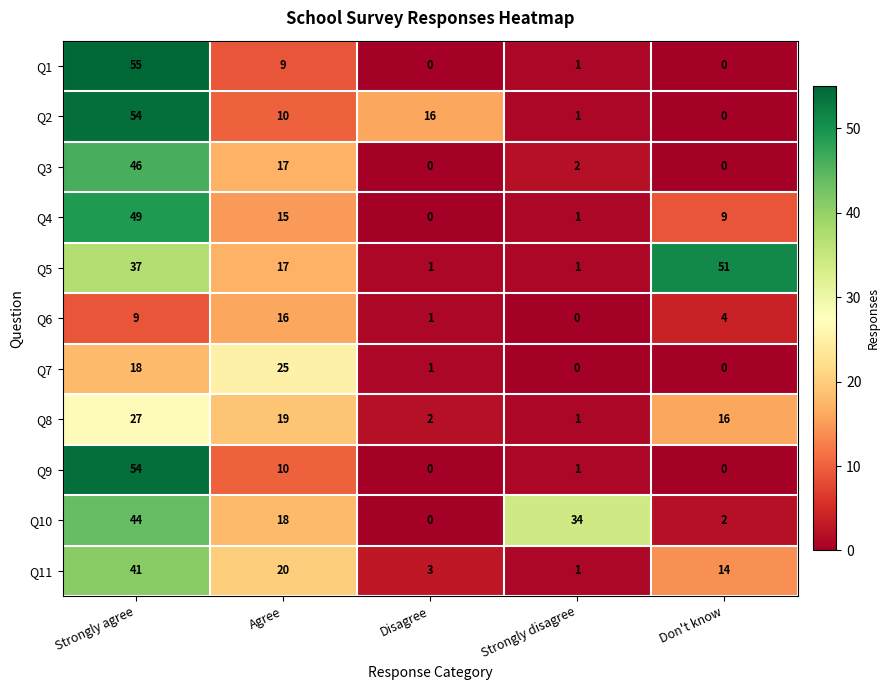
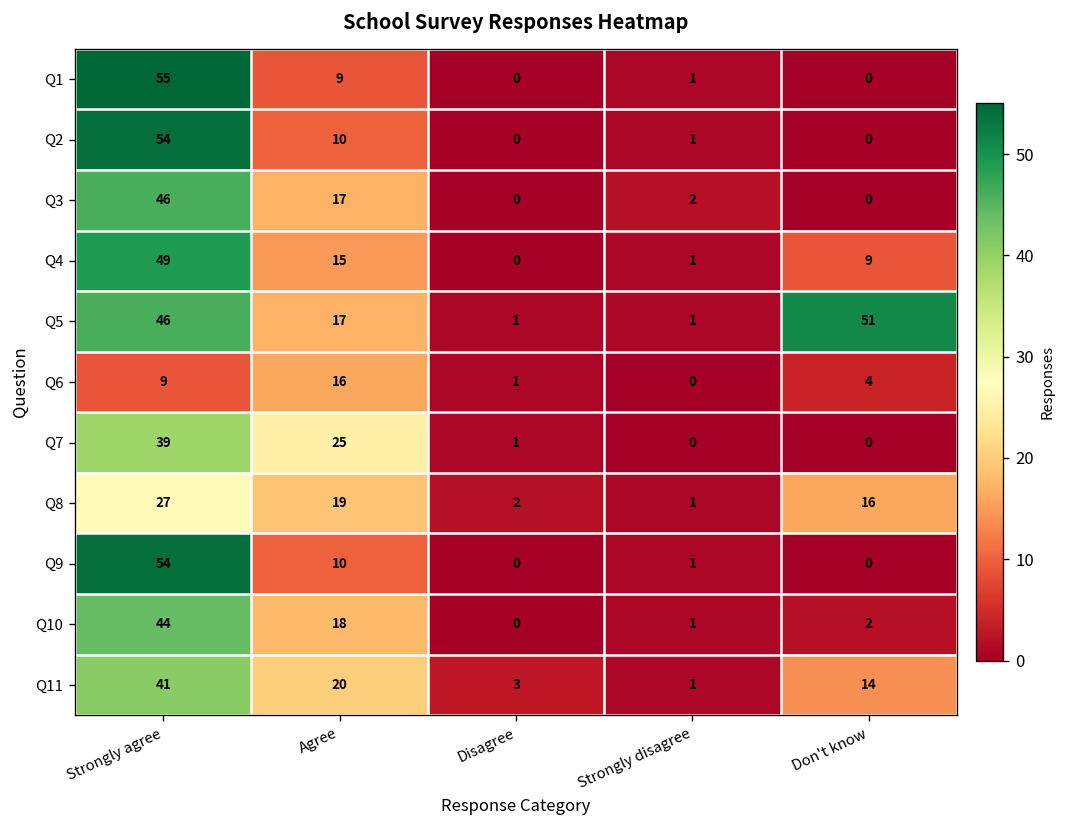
  {
    "Q1": {
      "Strongly agree": 55,
      "Agree": 9,
      "Disagree": 0,
      "Strongly disagree": 1,
      "Don't know": 0
    },
    "Q2": {
      "Strongly agree": 54,
      "Agree": 10,
-     "Disagree": 16,
+     "Disagree": 0,
      "Strongly disagree": 1,
      "Don't know": 0
    },
    "Q3": {
      "Strongly agree": 46,
      "Agree": 17,
      "Disagree": 0,
      "Strongly disagree": 2,
      "Don't know": 0
    },
    "Q4": {
      "Strongly agree": 49,
      "Agree": 15,
      "Disagree": 0,
      "Strongly disagree": 1,
      "Don't know": 9
    },
    "Q5": {
-     "Strongly agree": 37,
+     "Strongly agree": 46,
      "Agree": 17,
      "Disagree": 1,
      "Strongly disagree": 1,
      "Don't know": 51
    },
    "Q6": {
      "Strongly agree": 9,
      "Agree": 16,
      "Disagree": 1,
      "Strongly disagree": 0,
      "Don't know": 4
    },
    "Q7": {
-     "Strongly agree": 18,
+     "Strongly agree": 39,
      "Agree": 25,
      "Disagree": 1,
      "Strongly disagree": 0,
      "Don't know": 0
    },
    "Q8": {
      "Strongly agree": 27,
      "Agree": 19,
      "Disagree": 2,
      "Strongly disagree": 1,
      "Don't know": 16
    },
    "Q9": {
      "Strongly agree": 54,
      "Agree": 10,
      "Disagree": 0,
      "Strongly disagree": 1,
      "Don't know": 0
    },
    "Q10": {
      "Strongly agree": 44,
      "Agree": 18,
      "Disagree": 0,
-     "Strongly disagree": 34,
+     "Strongly disagree": 1,
      "Don't know": 2
    },
    "Q11": {
      "Strongly agree": 41,
      "Agree": 20,
      "Disagree": 3,
      "Strongly disagree": 1,
      "Don't know": 14
    }
  }
